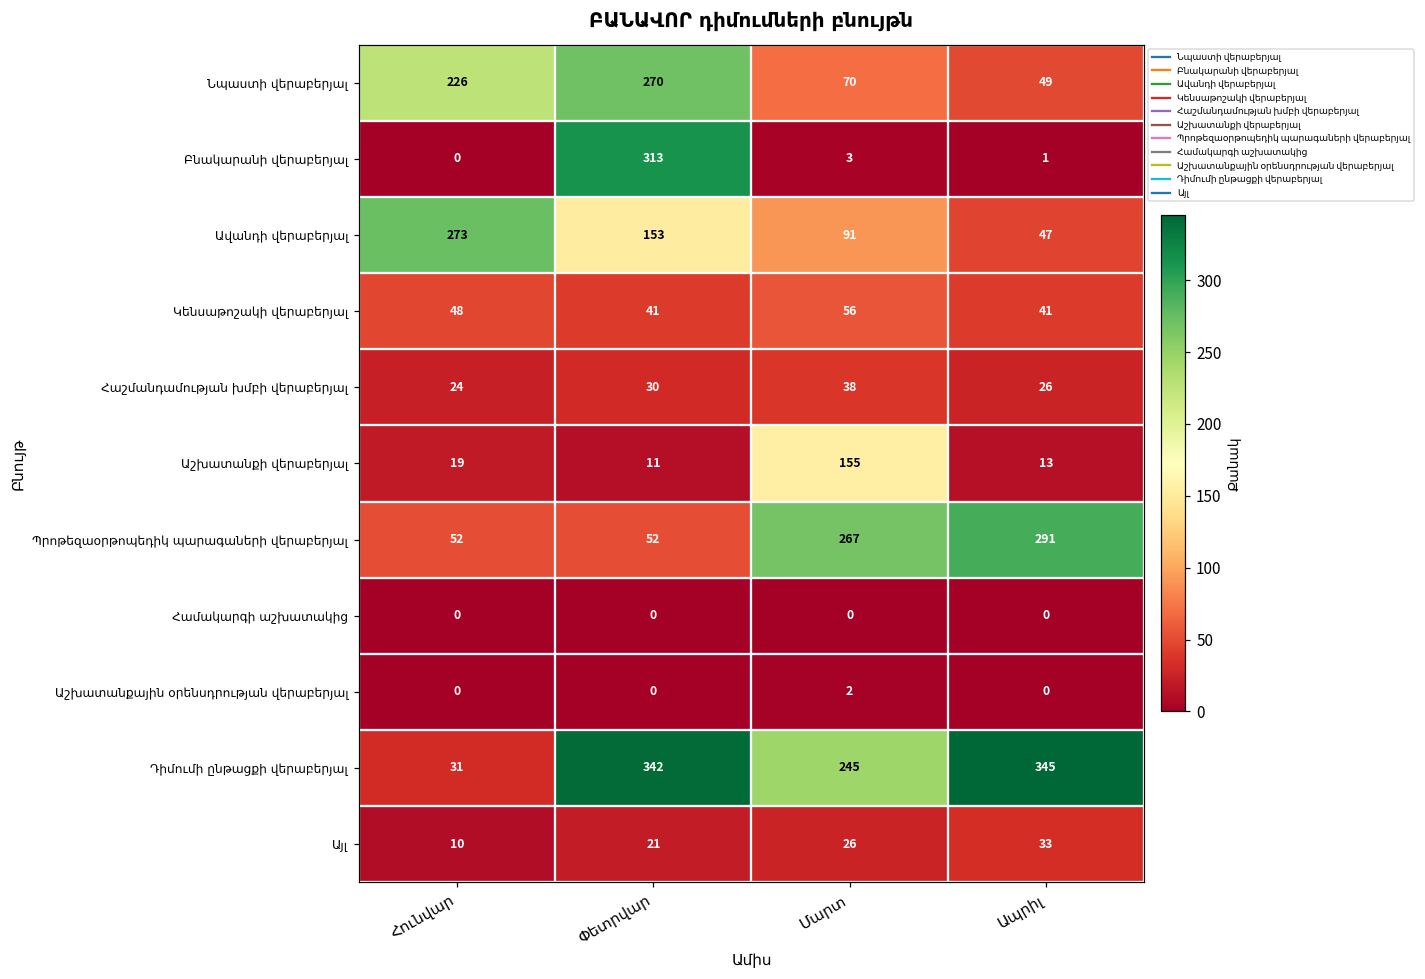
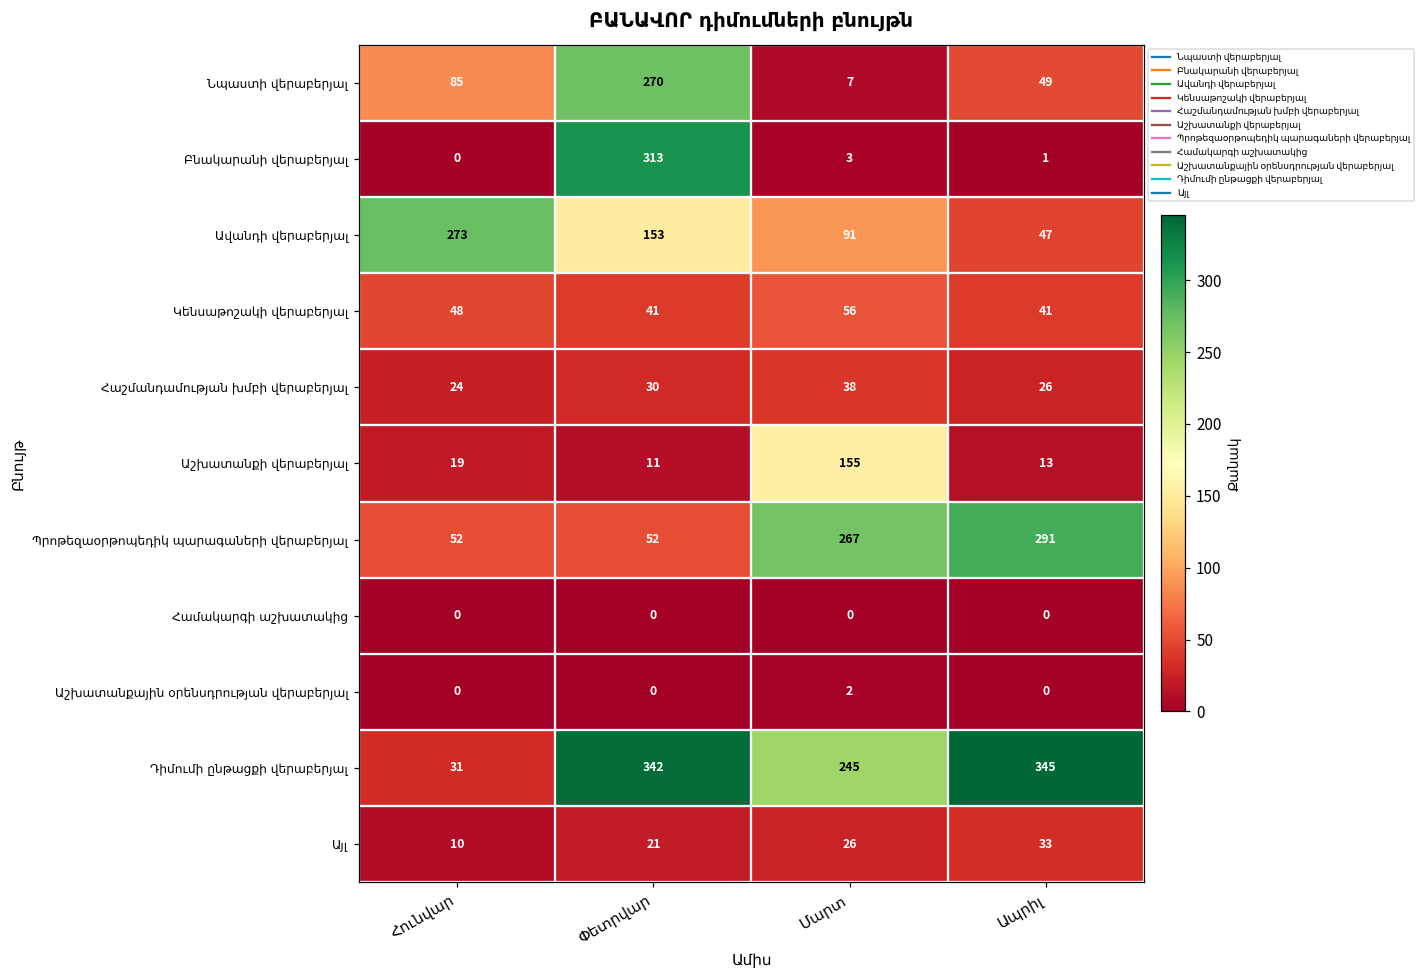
  {
    "Նպաստի վերաբերյալ": {
-     "Հունվար": 226,
+     "Հունվար": 85,
      "Փետրվար": 270,
-     "Մարտ": 70,
+     "Մարտ": 7,
      "Ապրիլ": 49
    },
    "Բնակարանի վերաբերյալ": {
      "Հունվար": 0,
      "Փետրվար": 313,
      "Մարտ": 3,
      "Ապրիլ": 1
    },
    "Ավանդի վերաբերյալ": {
      "Հունվար": 273,
      "Փետրվար": 153,
      "Մարտ": 91,
      "Ապրիլ": 47
    },
    "Կենսաթոշակի վերաբերյալ": {
      "Հունվար": 48,
      "Փետրվար": 41,
      "Մարտ": 56,
      "Ապրիլ": 41
    },
    "Հաշմանդամության խմբի վերաբերյալ": {
      "Հունվար": 24,
      "Փետրվար": 30,
      "Մարտ": 38,
      "Ապրիլ": 26
    },
    "Աշխատանքի վերաբերյալ": {
      "Հունվար": 19,
      "Փետրվար": 11,
      "Մարտ": 155,
      "Ապրիլ": 13
    },
    "Պրոթեզաօրթոպեդիկ պարագաների վերաբերյալ": {
      "Հունվար": 52,
      "Փետրվար": 52,
      "Մարտ": 267,
      "Ապրիլ": 291
    },
    "Համակարգի աշխատակից": {
      "Հունվար": 0,
      "Փետրվար": 0,
      "Մարտ": 0,
      "Ապրիլ": 0
    },
    "Աշխատանքային օրենսդրության վերաբերյալ": {
      "Հունվար": 0,
      "Փետրվար": 0,
      "Մարտ": 2,
      "Ապրիլ": 0
    },
    "Դիմումի ընթացքի վերաբերյալ": {
      "Հունվար": 31,
      "Փետրվար": 342,
      "Մարտ": 245,
      "Ապրիլ": 345
    },
    "Այլ": {
      "Հունվար": 10,
      "Փետրվար": 21,
      "Մարտ": 26,
      "Ապրիլ": 33
    }
  }
